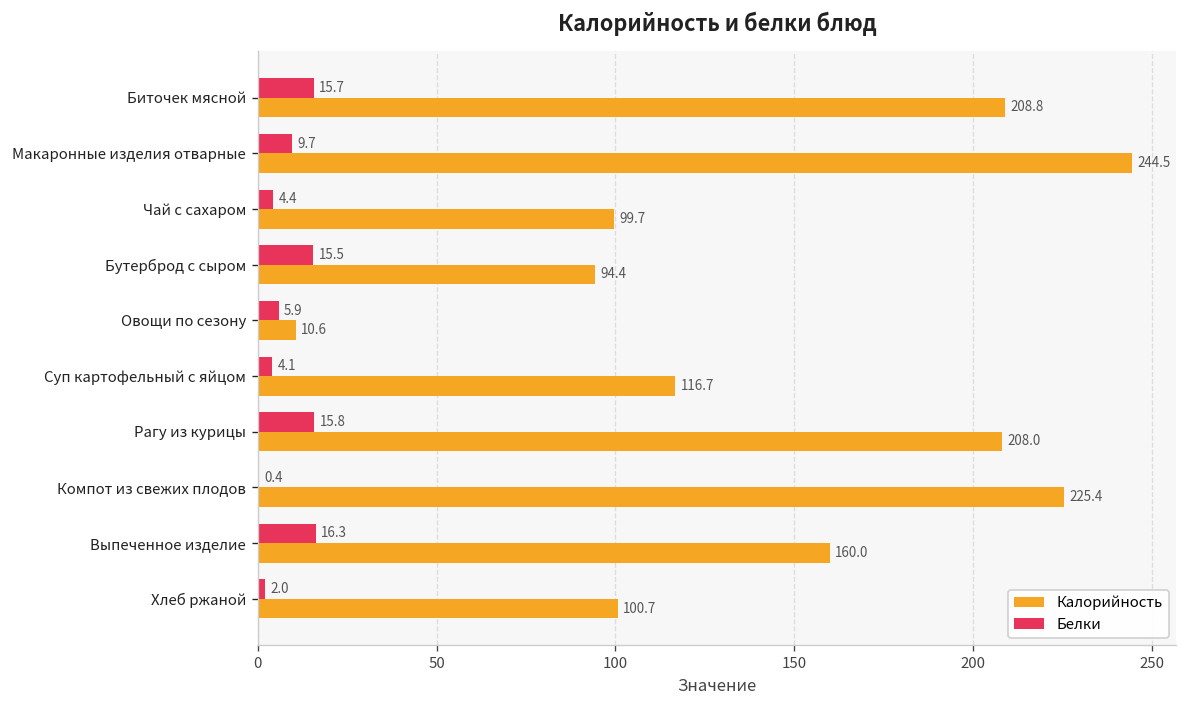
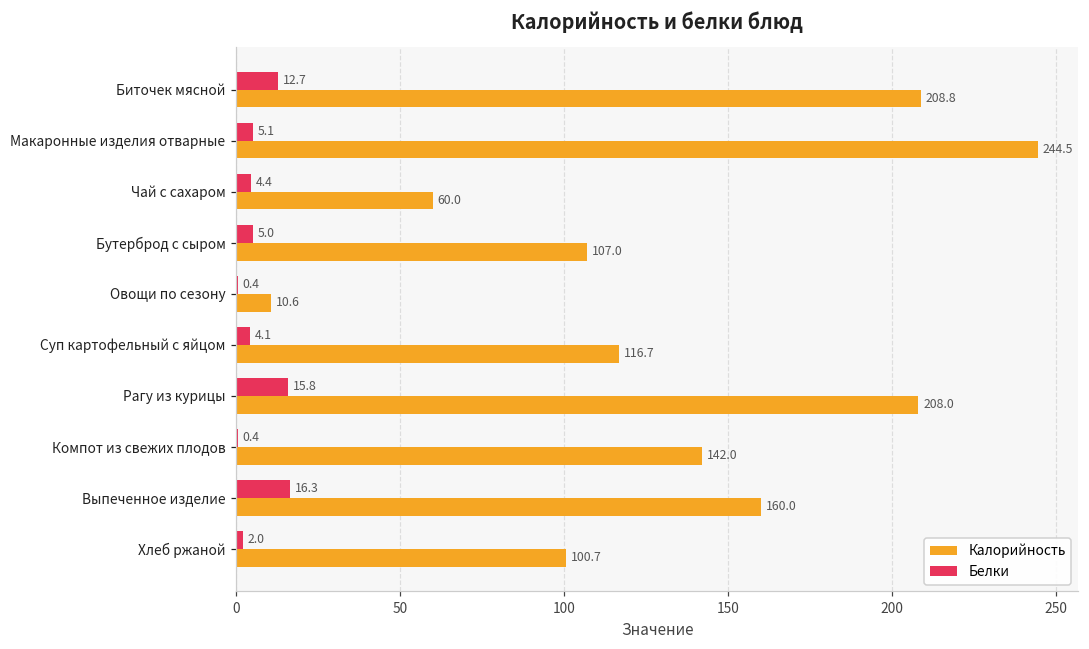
  {
    "Калорийность": {
      "Биточек мясной": 208.8,
      "Макаронные изделия отварные": 244.5,
-     "Чай с сахаром": 99.7,
-     "Бутерброд с сыром": 94.4,
+     "Чай с сахаром": 60.0,
+     "Бутерброд с сыром": 107.0,
      "Овощи по сезону": 10.6,
      "Суп картофельный с яйцом": 116.7,
      "Рагу из курицы": 208.0,
-     "Компот из свежих плодов": 225.4,
+     "Компот из свежих плодов": 142.0,
      "Выпеченное изделие": 160.0,
      "Хлеб ржаной": 100.7
    },
    "Белки": {
-     "Биточек мясной": 15.7,
-     "Макаронные изделия отварные": 9.7,
+     "Биточек мясной": 12.7,
+     "Макаронные изделия отварные": 5.1,
      "Чай с сахаром": 4.4,
-     "Бутерброд с сыром": 15.5,
-     "Овощи по сезону": 5.9,
+     "Бутерброд с сыром": 5.0,
+     "Овощи по сезону": 0.4,
      "Суп картофельный с яйцом": 4.1,
      "Рагу из курицы": 15.8,
      "Компот из свежих плодов": 0.4,
      "Выпеченное изделие": 16.3,
      "Хлеб ржаной": 2.0
    }
  }
